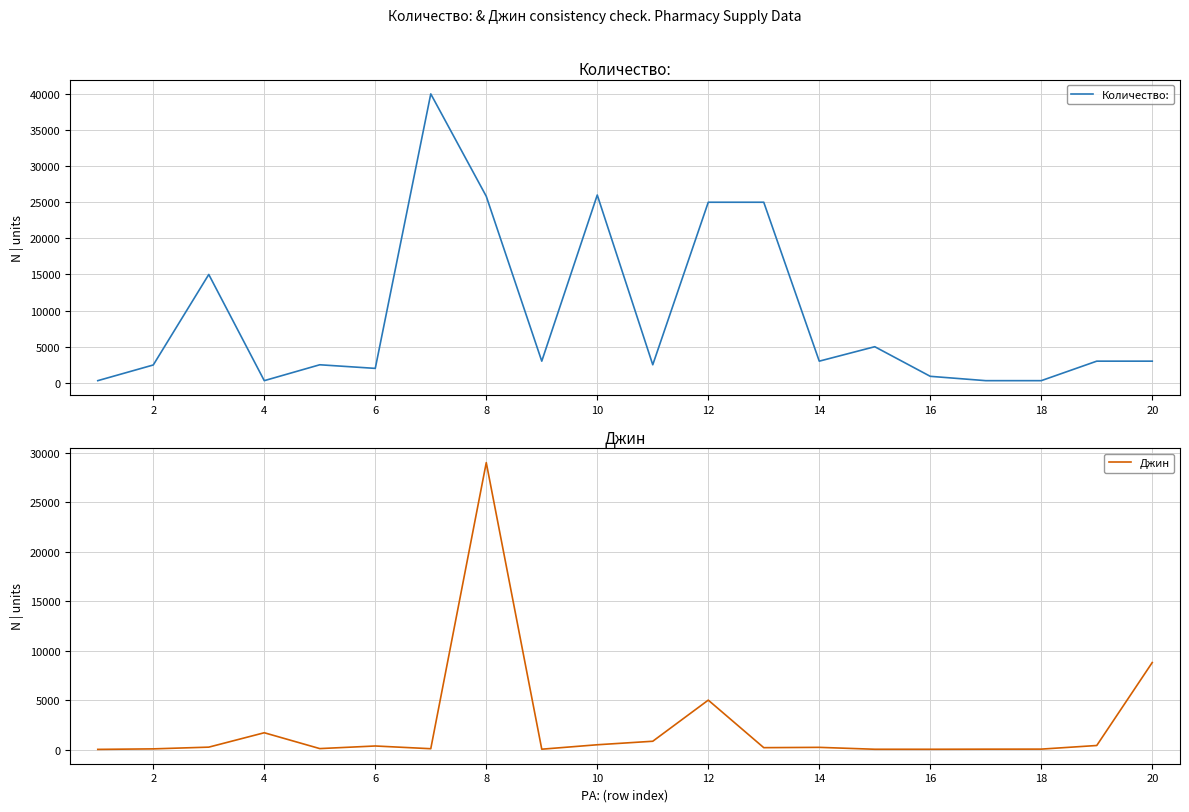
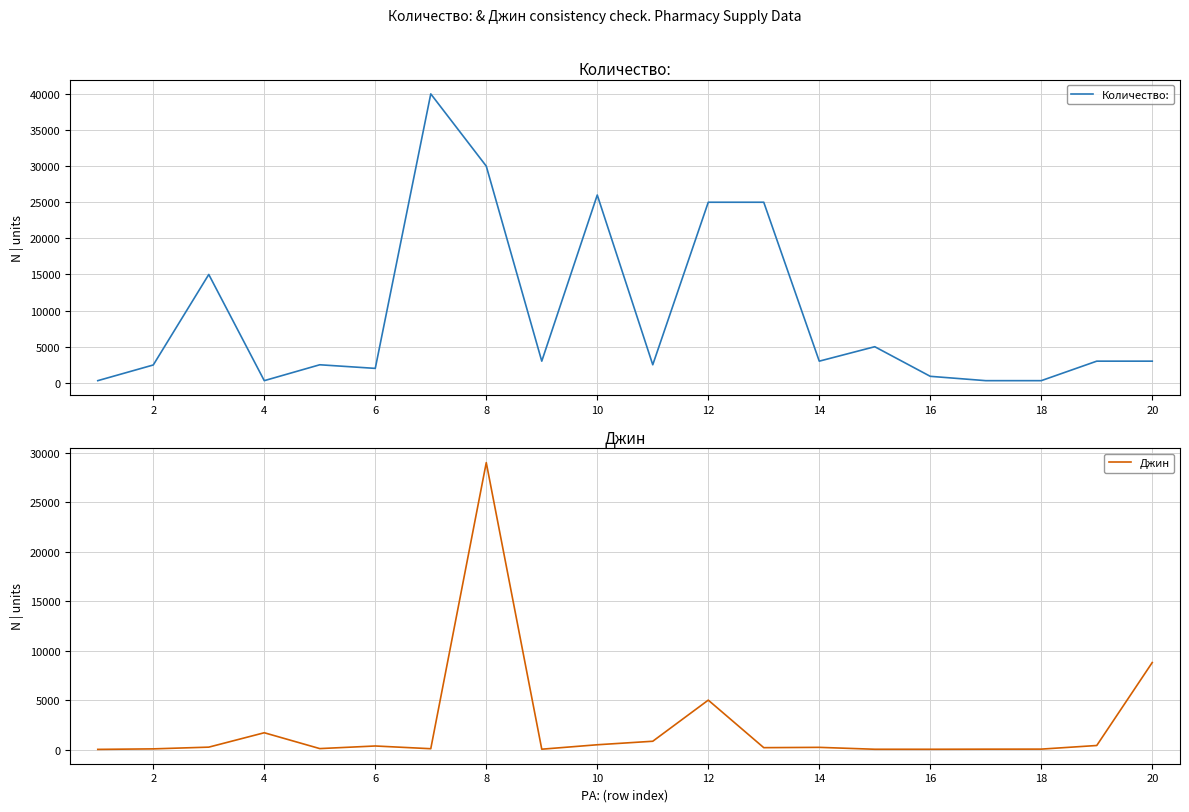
  {
    "Количество:": {
      "2": 2000,
      "4": 0,
      "6": 2000,
-     "8": 26000,
+     "8": 30000,
      "10": 26000,
      "12": 25000,
      "14": 3000,
      "16": 1000,
      "18": 0,
      "20": 3000
    },
    "Джин": {
      "2": 0,
      "4": 2000,
      "6": 0,
      "8": 29000,
      "10": 0,
      "12": 5000,
      "14": 0,
      "16": 0,
      "18": 0,
      "20": 9000
    }
  }
